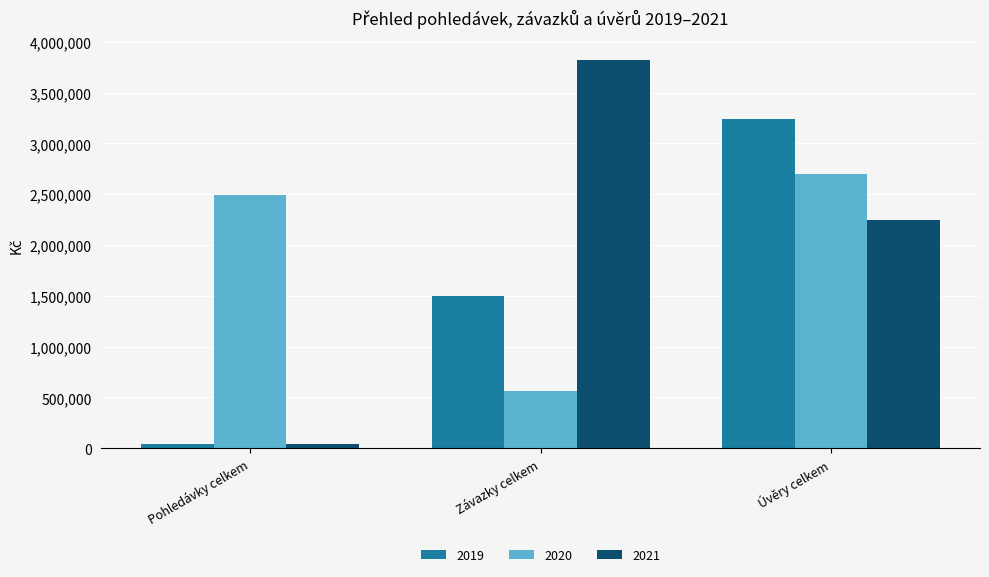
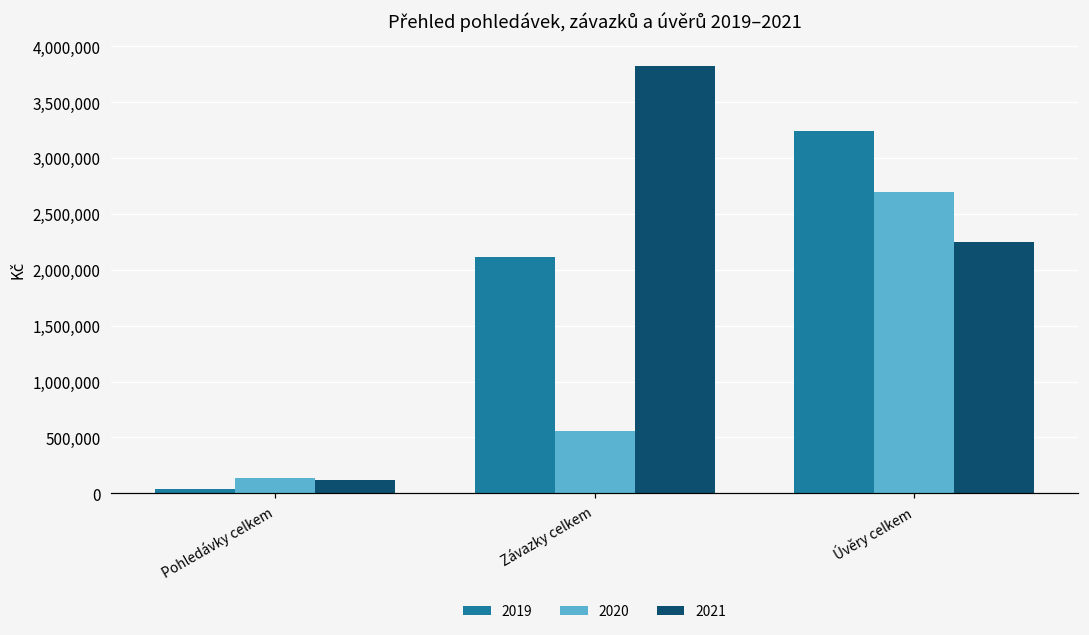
  {
    "2019": {
      "Pohledávky celkem": "40,000",
-     "Závazky celkem": "1,500,000",
+     "Závazky celkem": "2,120,000",
      "Úvěry celkem": "3,240,000"
    },
    "2020": {
-     "Pohledávky celkem": "2,490,000",
+     "Pohledávky celkem": "140,000",
      "Závazky celkem": "560,000",
      "Úvěry celkem": "2,700,000"
    },
    "2021": {
-     "Pohledávky celkem": "40,000",
+     "Pohledávky celkem": "120,000",
      "Závazky celkem": "3,820,000",
      "Úvěry celkem": "2,250,000"
    }
  }
